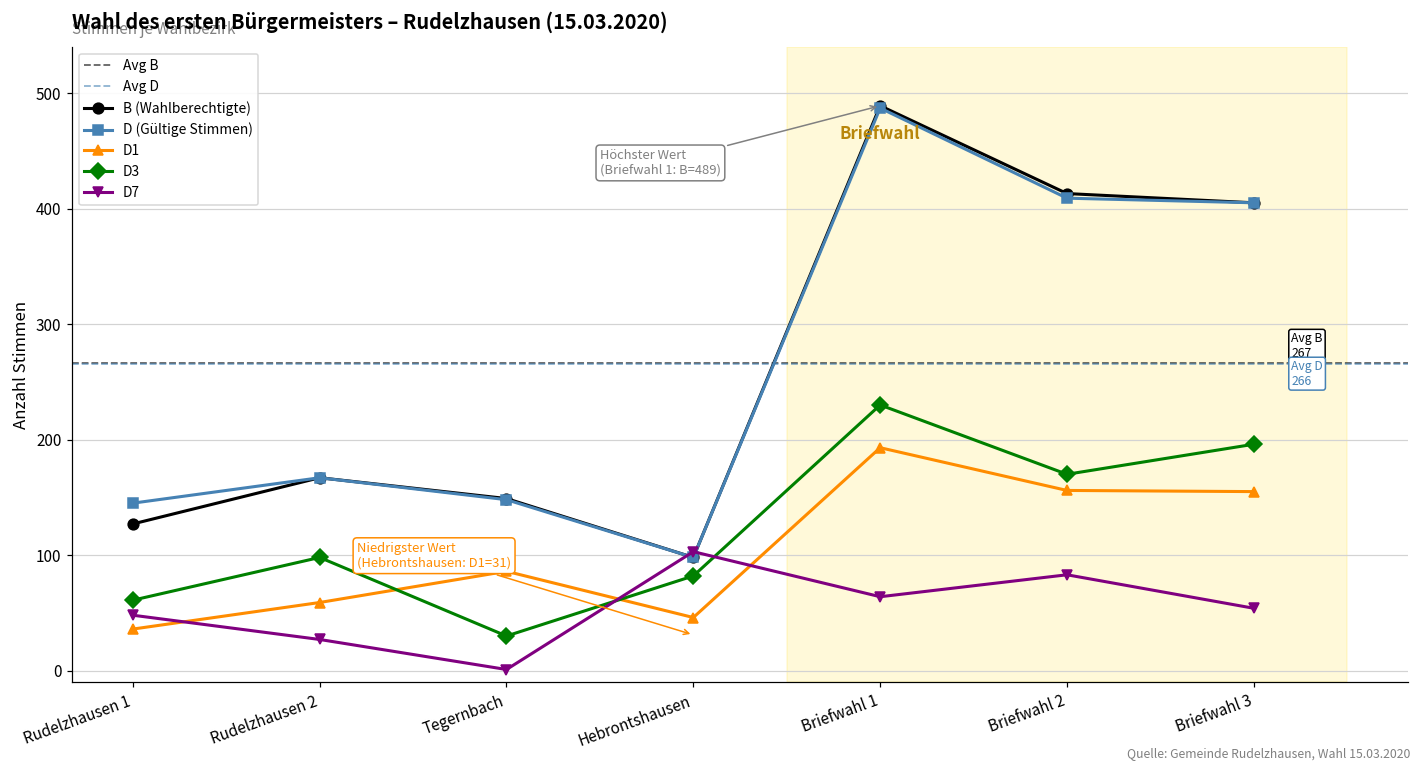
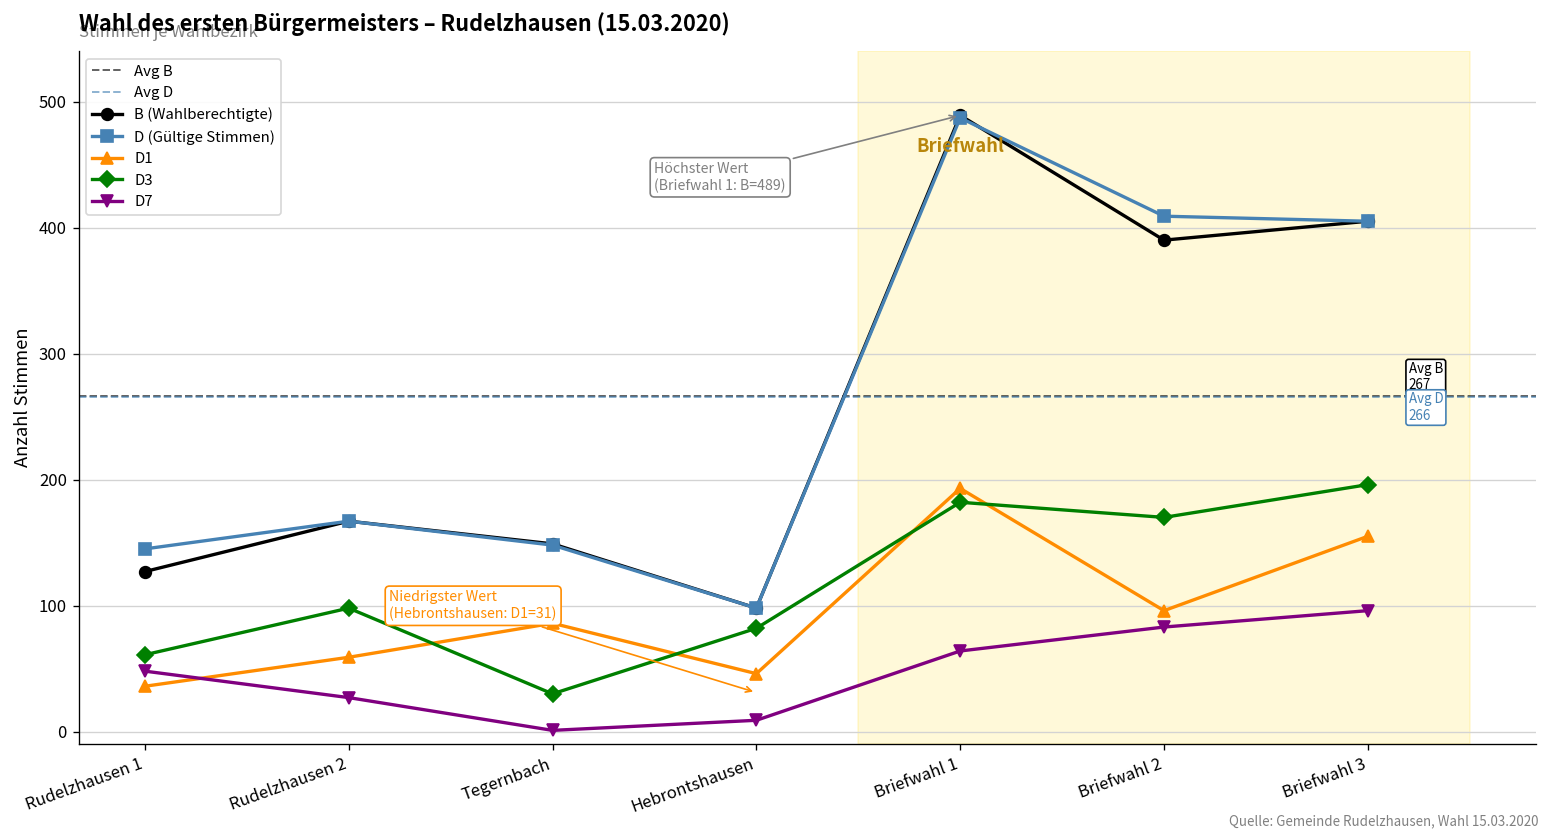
  {
    "B (Wahlberechtigte)": {
      "Rudelzhausen 1": 127,
-     "Briefwahl 2": 413
+     "Briefwahl 2": 390
    },
    "D (Gültige Stimmen)": {
      "Rudelzhausen 1": 145,
      "Briefwahl 2": 409
    },
    "D1": {
      "Rudelzhausen 1": 36,
      "Rudelzhausen 2": 59,
      "Hebrontshausen": 46,
      "Briefwahl 1": 193,
-     "Briefwahl 2": 156,
+     "Briefwahl 2": 96,
      "Briefwahl 3": 155
    },
    "D3": {
      "Rudelzhausen 1": 61,
      "Rudelzhausen 2": 98,
      "Tegernbach": 30,
      "Hebrontshausen": 82,
-     "Briefwahl 1": 230,
+     "Briefwahl 1": 182,
      "Briefwahl 2": 170,
      "Briefwahl 3": 196
    },
    "D7": {
      "Rudelzhausen 1": 48,
      "Rudelzhausen 2": 27,
      "Tegernbach": 1,
-     "Hebrontshausen": 103,
+     "Hebrontshausen": 9,
      "Briefwahl 1": 64,
      "Briefwahl 2": 83,
-     "Briefwahl 3": 54
+     "Briefwahl 3": 96
    }
  }
